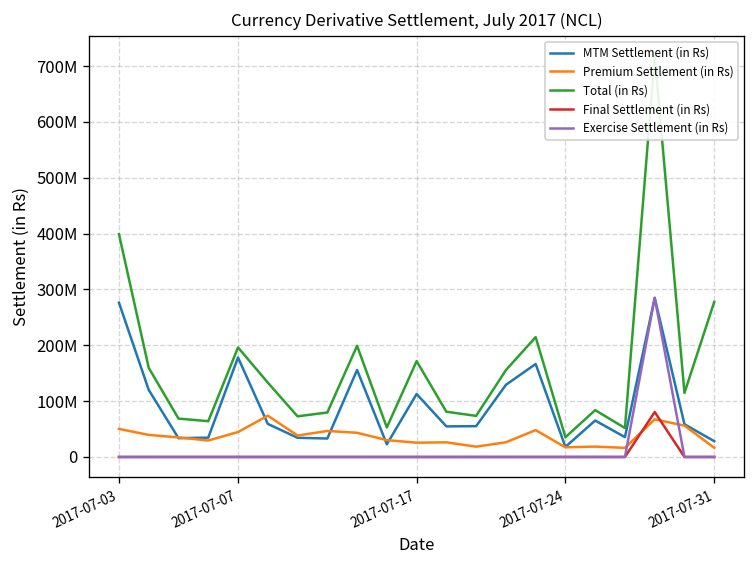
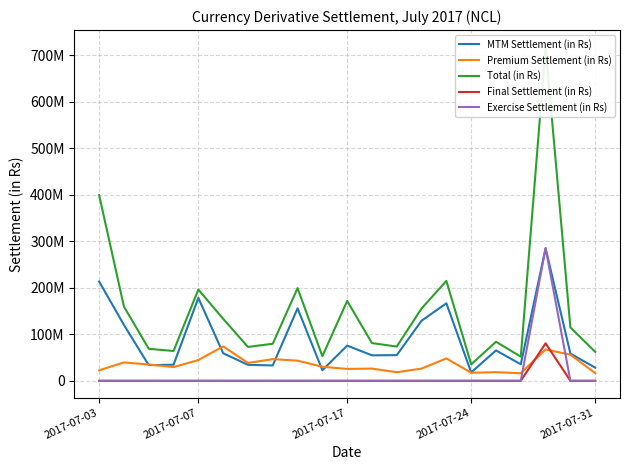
  {
    "MTM Settlement (in Rs)": {
-     "2017-07-03": 280000000,
+     "2017-07-03": 210000000,
      "2017-07-07": 180000000,
-     "2017-07-17": 110000000,
+     "2017-07-17": 80000000,
      "2017-07-31": 30000000
    },
    "Premium Settlement (in Rs)": {
-     "2017-07-03": 50000000,
+     "2017-07-03": 20000000,
      "2017-07-07": 40000000,
      "2017-07-17": 30000000,
      "2017-07-31": 20000000
    },
    "Total (in Rs)": {
      "2017-07-03": 400000000,
      "2017-07-07": 200000000,
      "2017-07-17": 170000000,
      "2017-07-24": 40000000,
-     "2017-07-31": 280000000
+     "2017-07-31": 60000000
    }
  }
